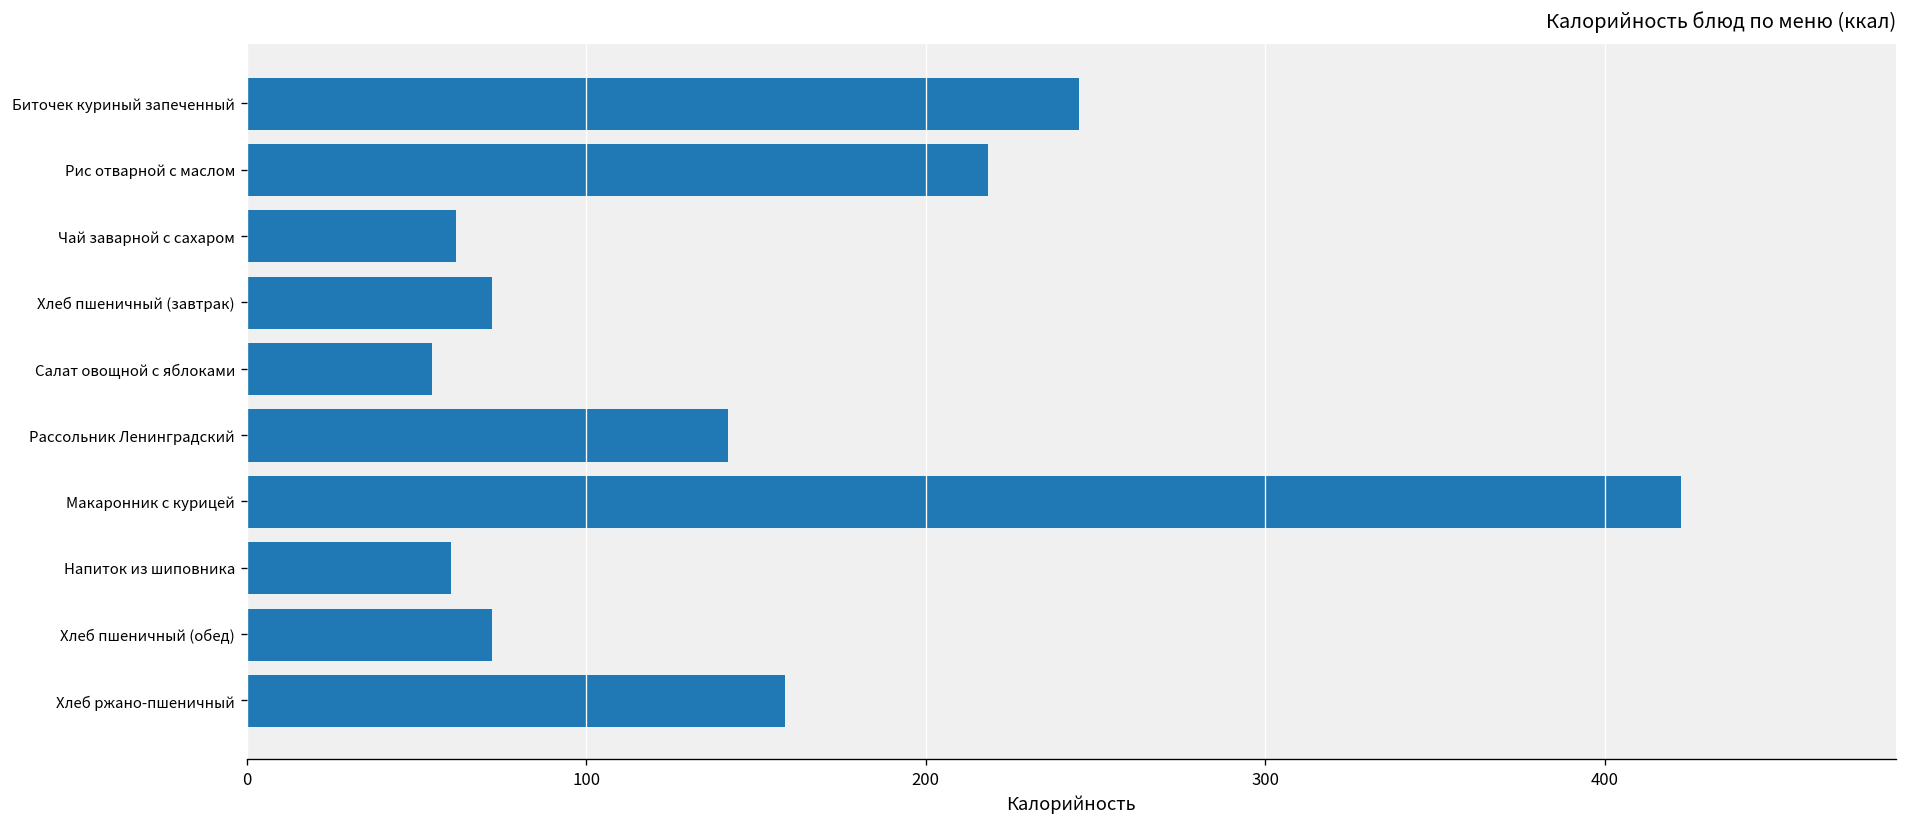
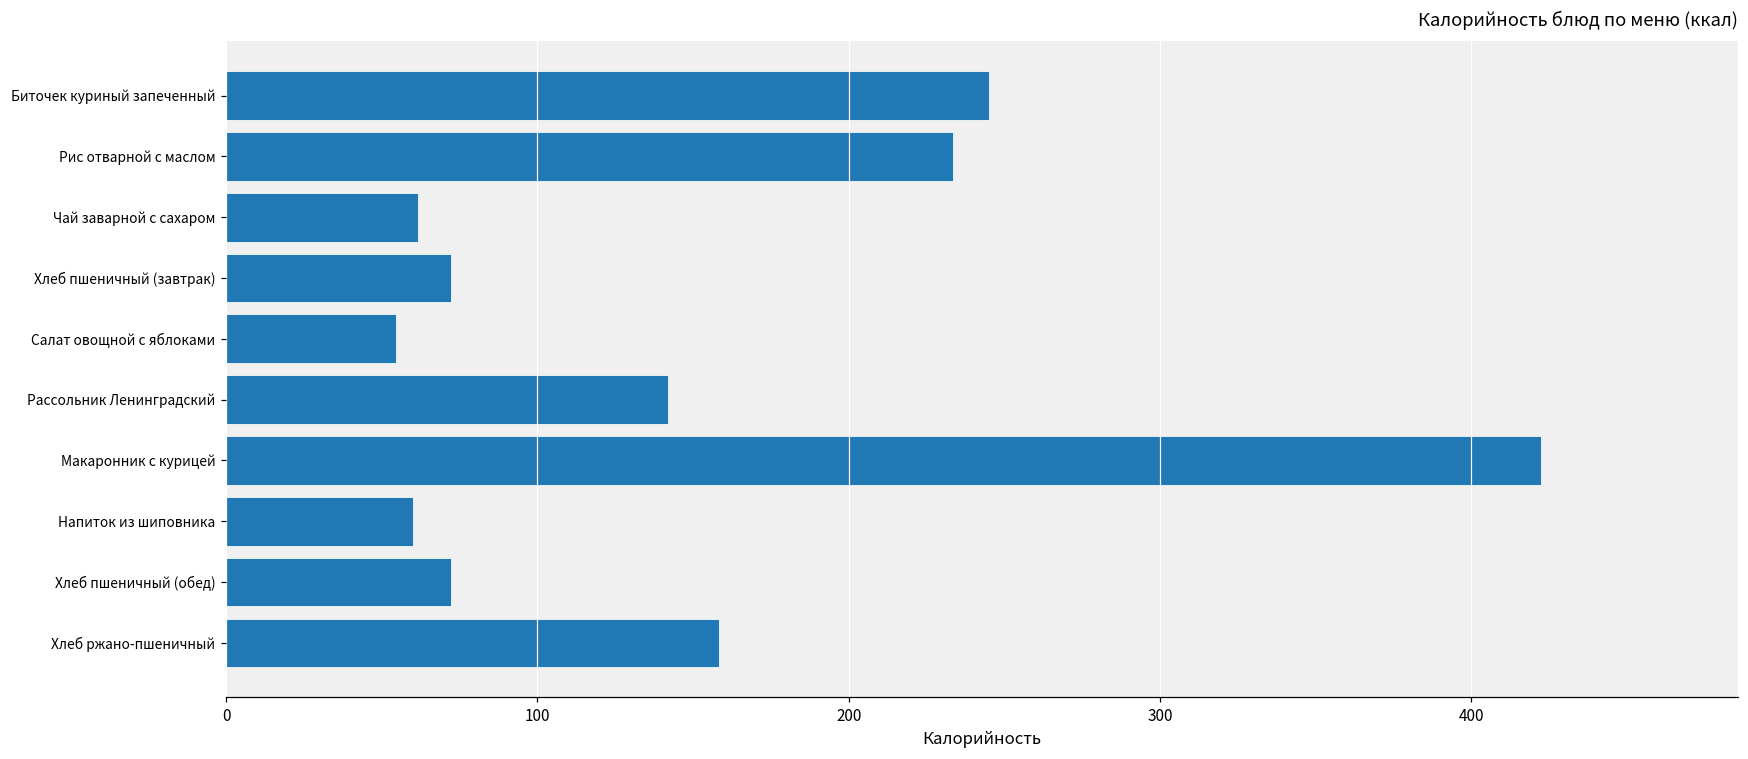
  {
    "Биточек куриный запеченный": 245,
-   "Рис отварной с маслом": 218,
+   "Рис отварной с маслом": 234,
    "Чай заварной с сахаром": 62,
    "Хлеб пшеничный (завтрак)": 72,
    "Салат овощной с яблоками": 54,
    "Рассольник Ленинградский": 142,
    "Макаронник с курицей": 422,
    "Напиток из шиповника": 60,
    "Хлеб пшеничный (обед)": 72,
    "Хлеб ржано-пшеничный": 159
  }
